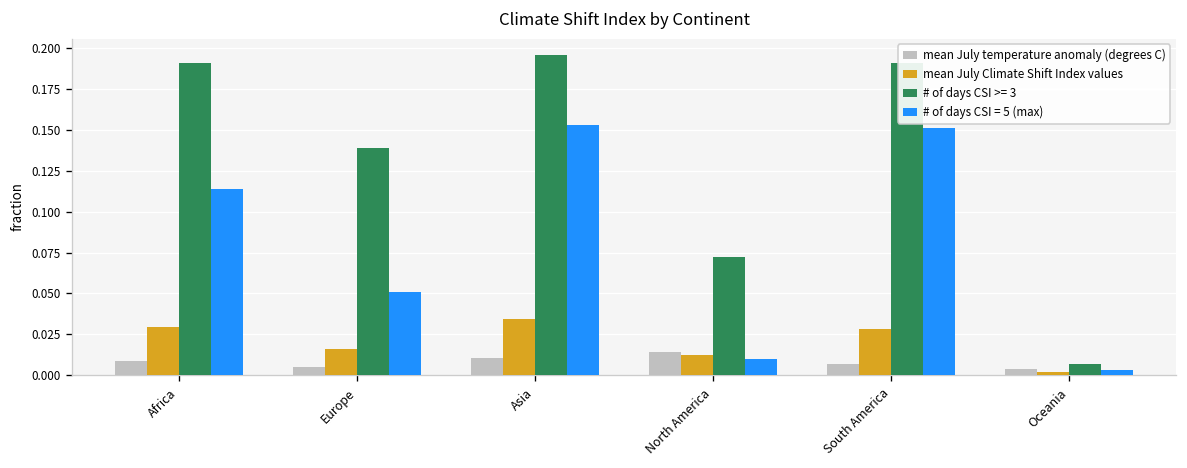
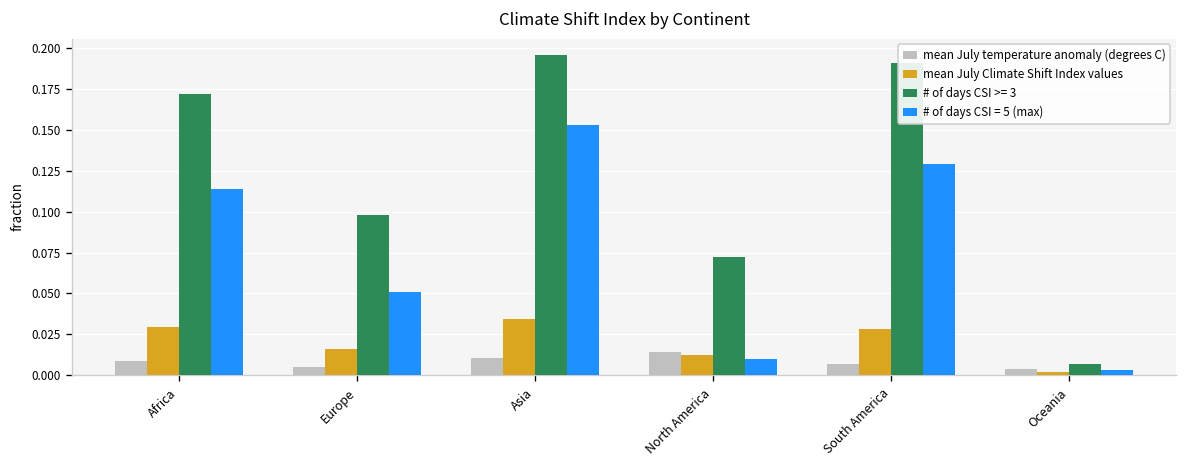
  {
    "mean July temperature anomaly (degrees C)": {
      "Africa": 0.009,
      "Europe": 0.005,
      "Asia": 0.011,
      "North America": 0.014,
      "South America": 0.007,
      "Oceania": 0.004
    },
    "mean July Climate Shift Index values": {
      "Africa": 0.030,
      "Europe": 0.016,
      "Asia": 0.035,
      "North America": 0.012,
      "South America": 0.029
    },
    "# of days CSI >= 3": {
-     "Africa": 0.191,
-     "Europe": 0.139,
+     "Africa": 0.172,
+     "Europe": 0.098,
      "Asia": 0.196,
      "North America": 0.072,
      "Oceania": 0.007
    },
    "# of days CSI = 5 (max)": {
      "Africa": 0.114,
      "Europe": 0.051,
      "Asia": 0.153,
      "North America": 0.010,
-     "South America": 0.151,
+     "South America": 0.129,
      "Oceania": 0.003
    }
  }
